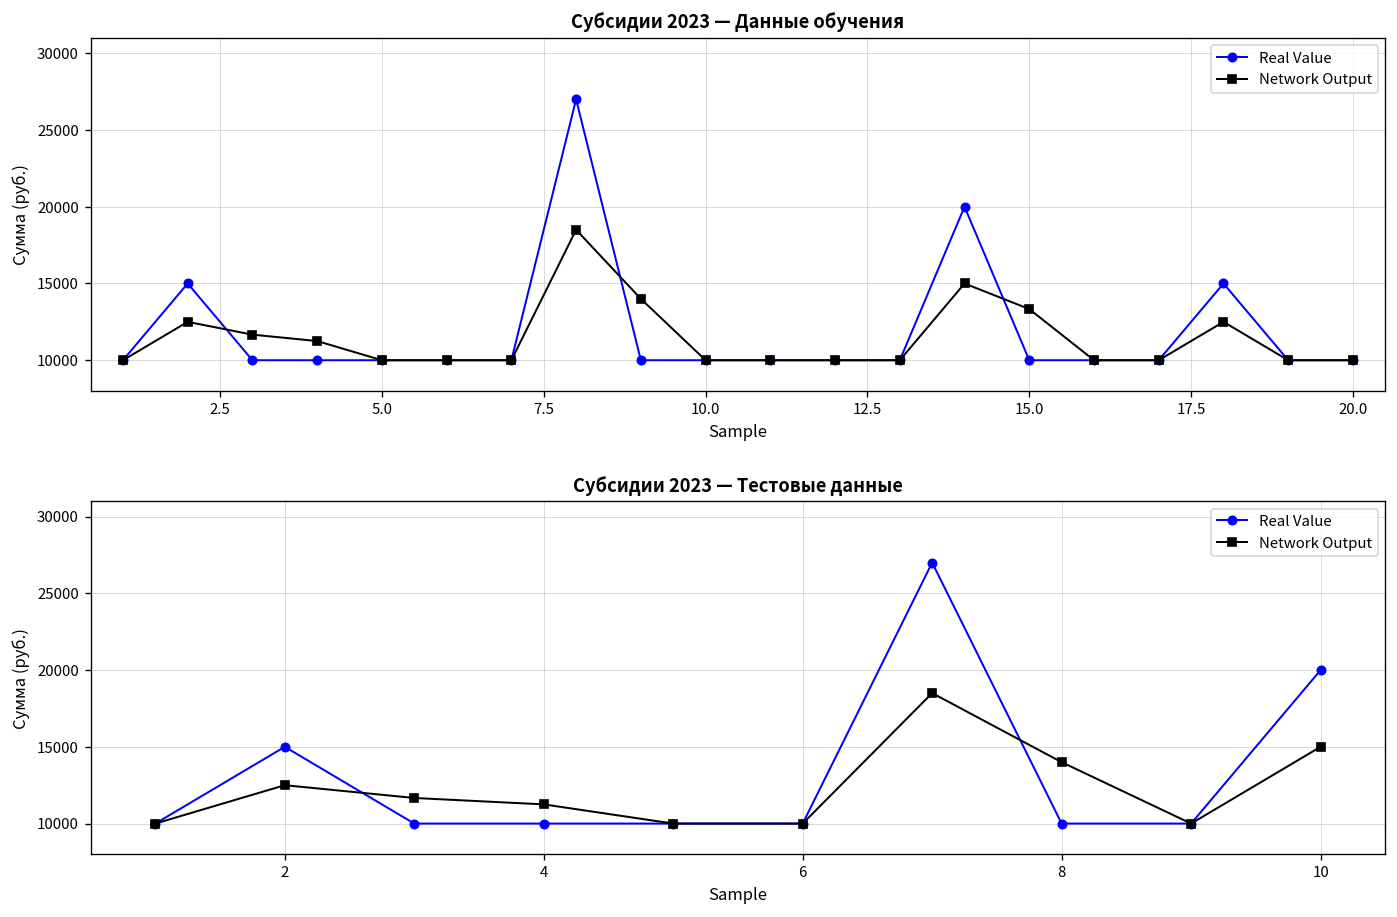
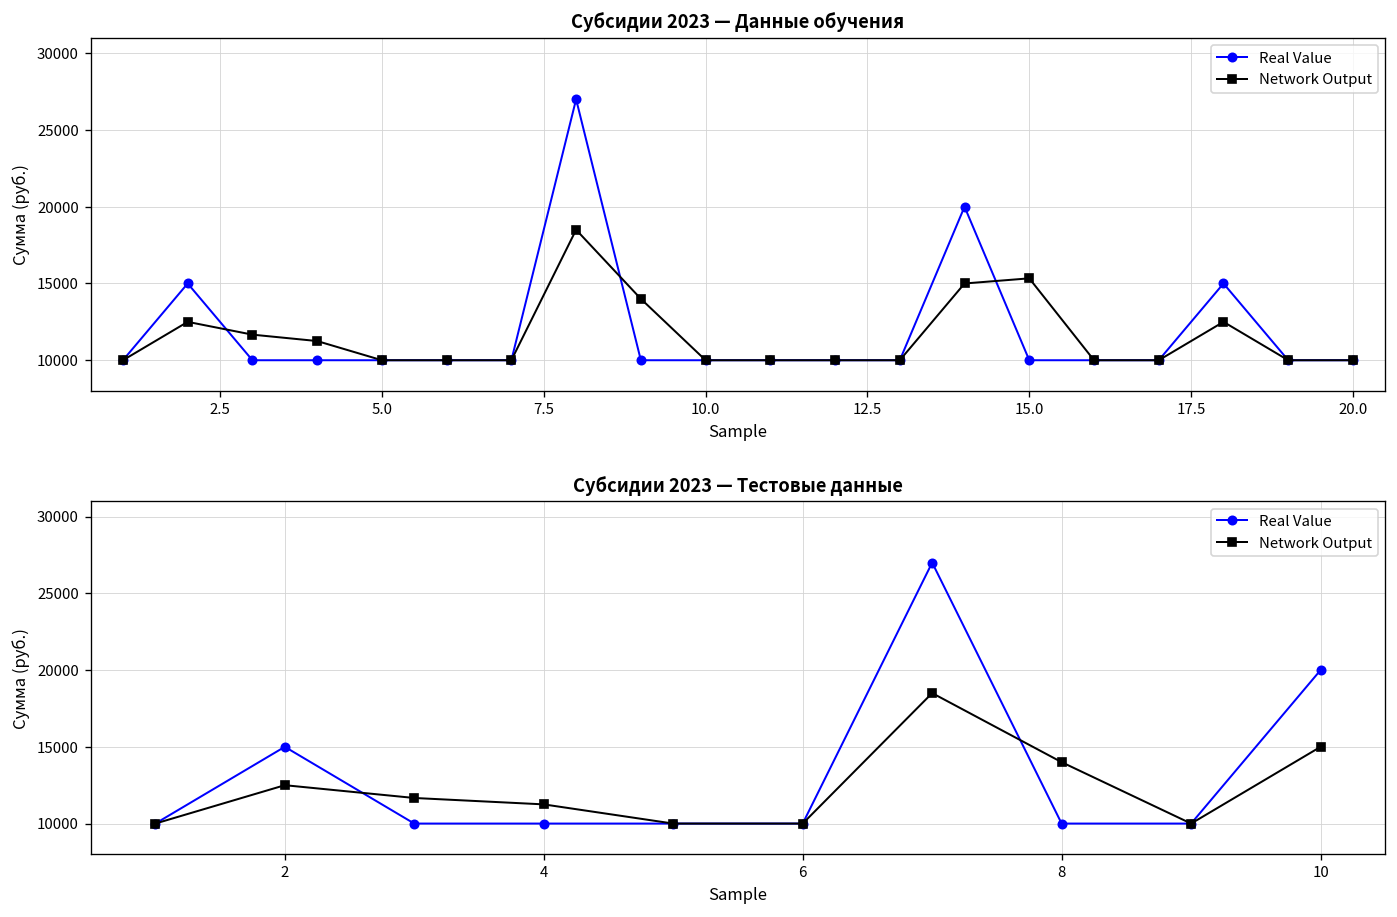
  {
    "Субсидии 2023 — Данные обучения": {
      "Real Value": {
        "15.0": 10000
      },
      "Network Output": {
-       "15.0": 13300
+       "15.0": 15300
      }
    },
    "Субсидии 2023 — Тестовые данные": {
      "Real Value": {
        "2": 15000,
        "4": 10000,
        "8": 10000,
        "10": 20000
      },
      "Network Output": {
        "2": 12500,
        "4": 11300,
        "8": 14000,
        "10": 15000
      }
    }
  }
